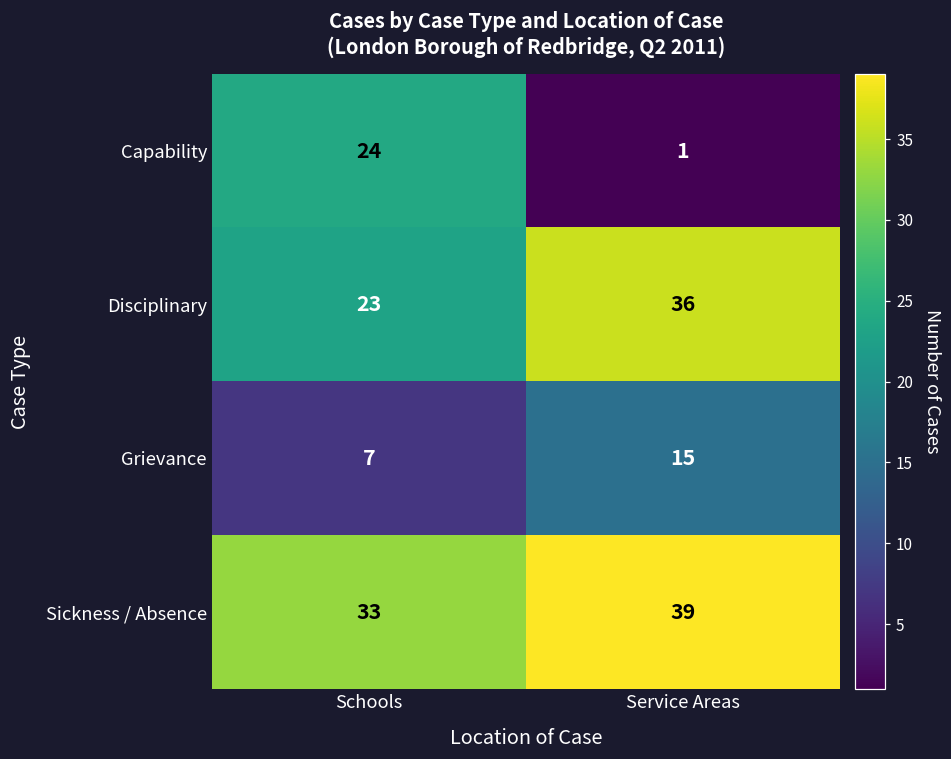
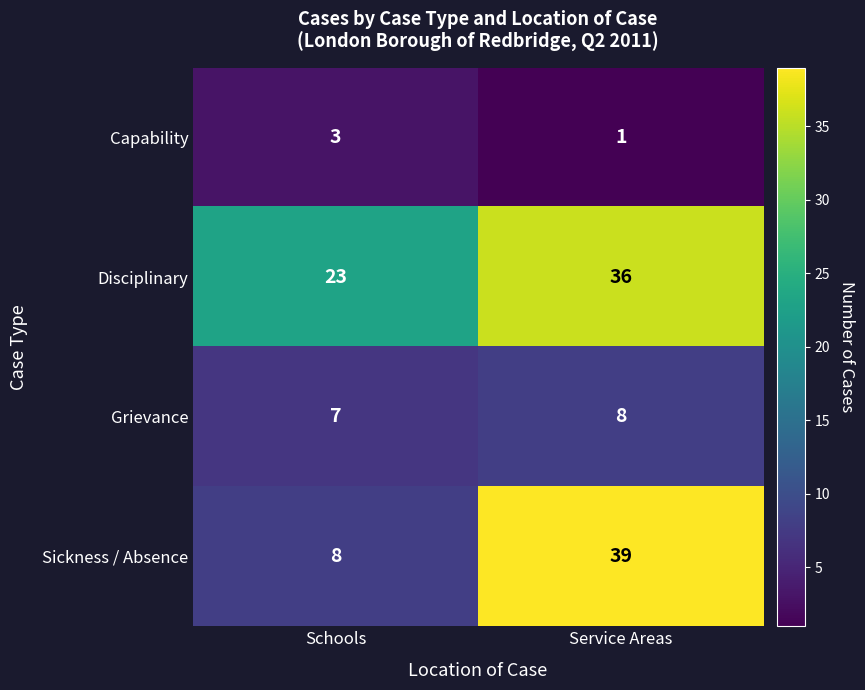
  {
    "Capability": {
-     "Schools": 24,
+     "Schools": 3,
      "Service Areas": 1
    },
    "Disciplinary": {
      "Schools": 23,
      "Service Areas": 36
    },
    "Grievance": {
      "Schools": 7,
-     "Service Areas": 15
+     "Service Areas": 8
    },
    "Sickness / Absence": {
-     "Schools": 33,
+     "Schools": 8,
      "Service Areas": 39
    }
  }
